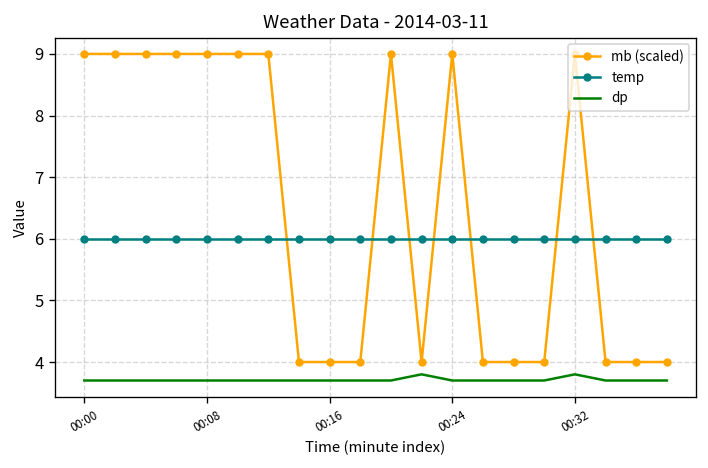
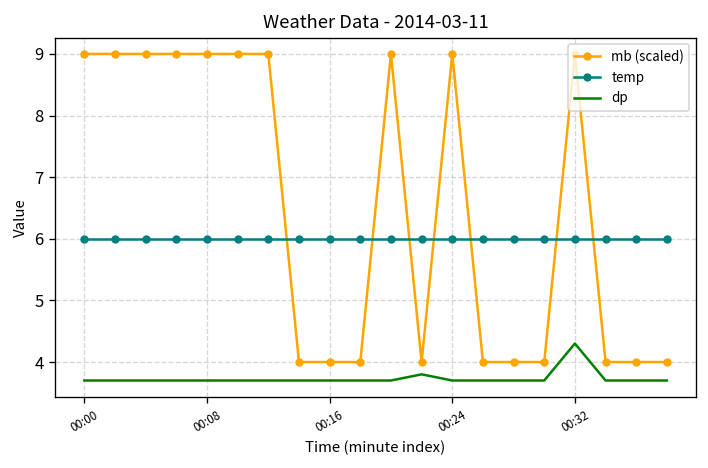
  {
    "mb (scaled)": {
      "00:00": 9.0,
      "00:08": 9.0,
      "00:16": 4.0,
      "00:24": 9.0
    },
    "temp": {
      "00:00": 6.0,
      "00:08": 6.0,
      "00:16": 6.0,
      "00:24": 6.0,
      "00:32": 6.0
    },
    "dp": {
      "00:00": 3.7,
      "00:08": 3.7,
      "00:16": 3.7,
      "00:24": 3.7,
-     "00:32": 3.8
+     "00:32": 4.3
    }
  }
